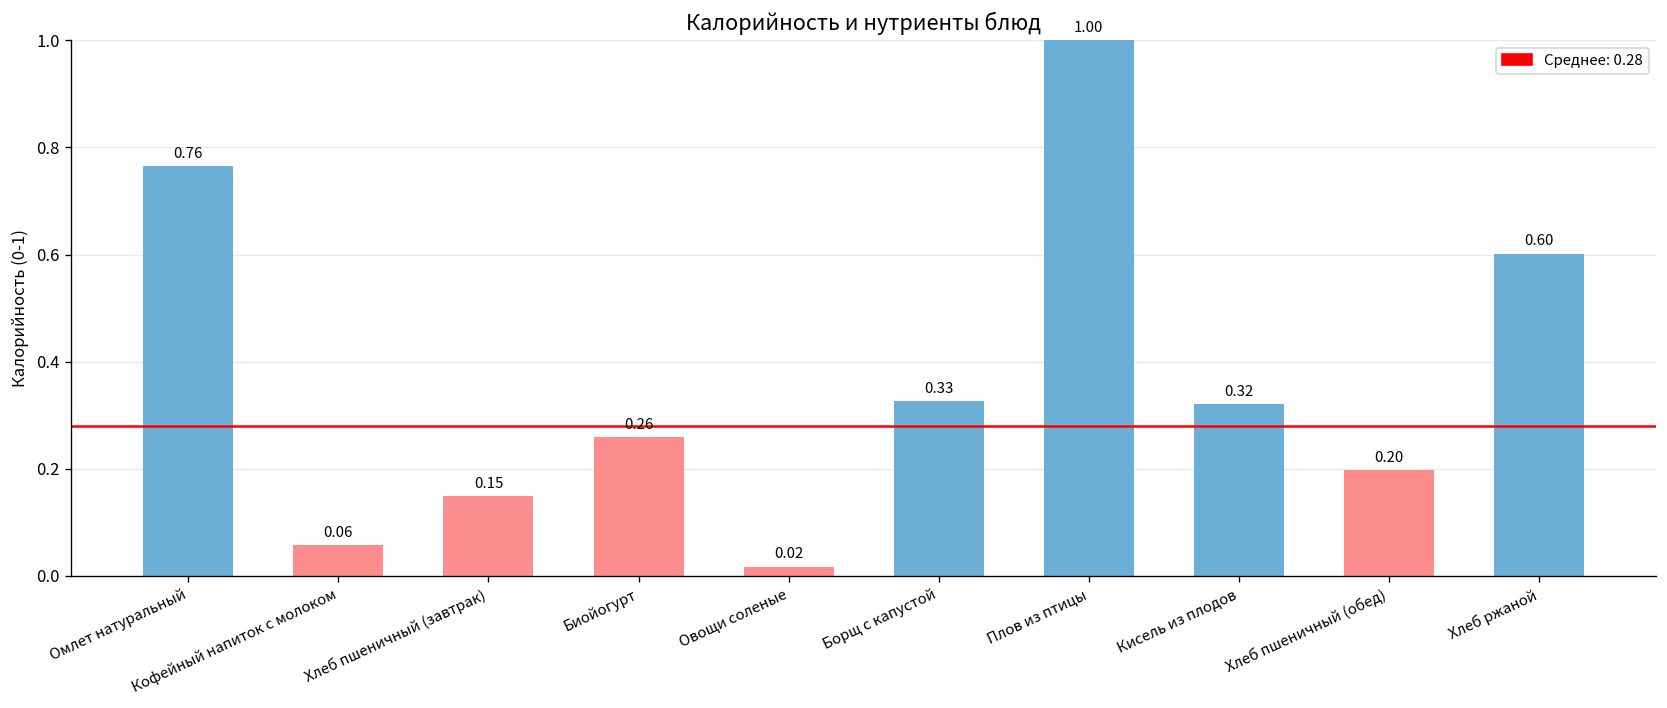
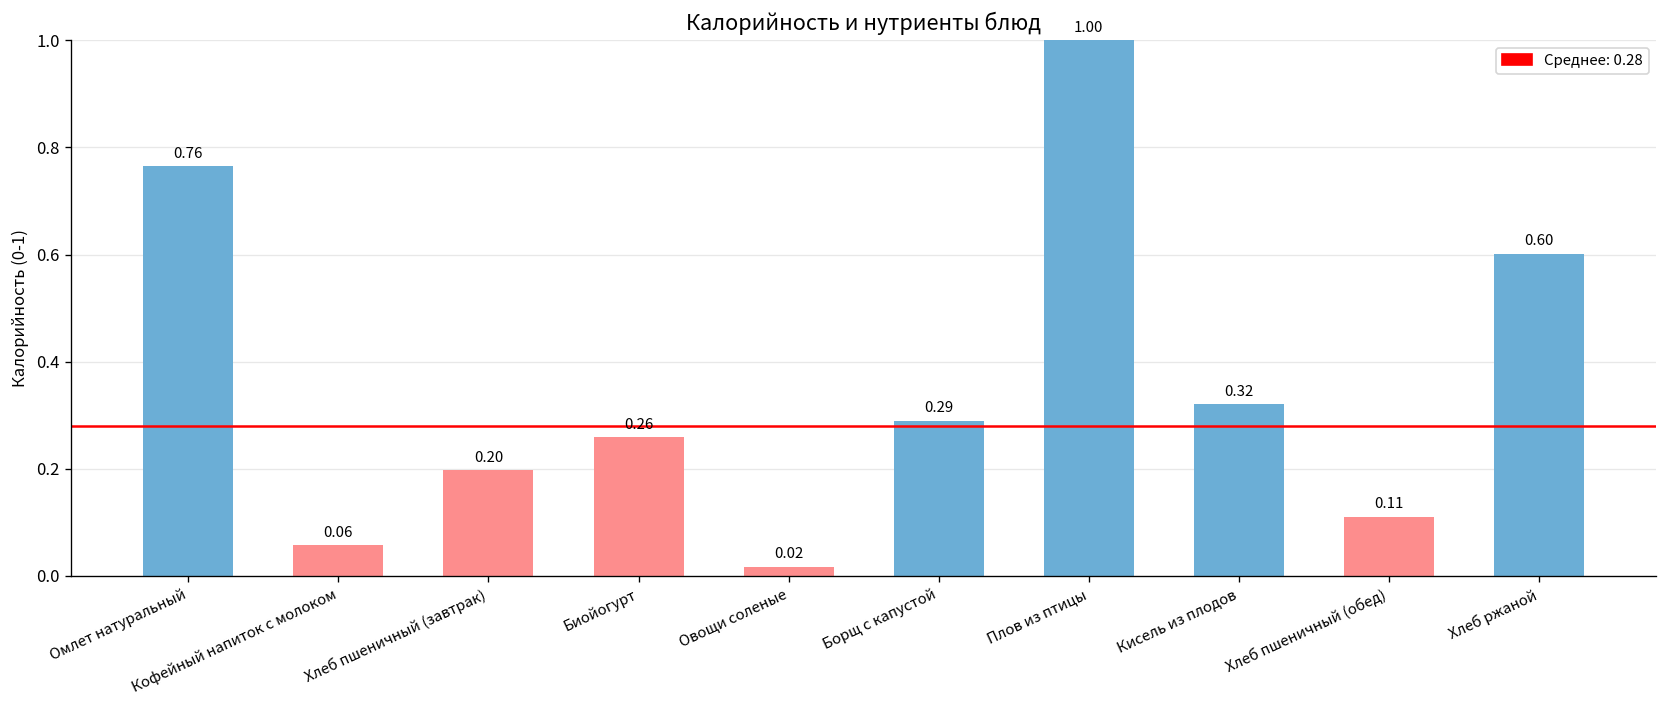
  {
    "Омлет натуральный": 0.76,
    "Кофейный напиток с молоком": 0.06,
-   "Хлеб пшеничный (завтрак)": 0.15,
+   "Хлеб пшеничный (завтрак)": 0.20,
    "Биойогурт": 0.26,
    "Овощи соленые": 0.02,
-   "Борщ с капустой": 0.33,
+   "Борщ с капустой": 0.29,
    "Плов из птицы": 1.00,
    "Кисель из плодов": 0.32,
-   "Хлеб пшеничный (обед)": 0.20,
+   "Хлеб пшеничный (обед)": 0.11,
    "Хлеб ржаной": 0.60
  }
